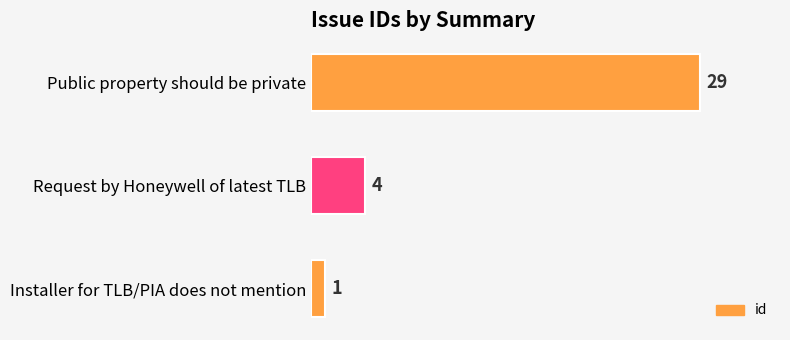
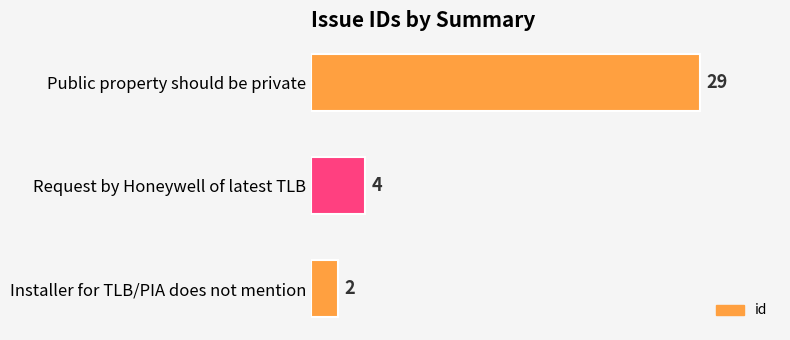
  {
    "Public property should be private": 29,
    "Request by Honeywell of latest TLB": 4,
-   "Installer for TLB/PIA does not mention": 1
+   "Installer for TLB/PIA does not mention": 2
  }
